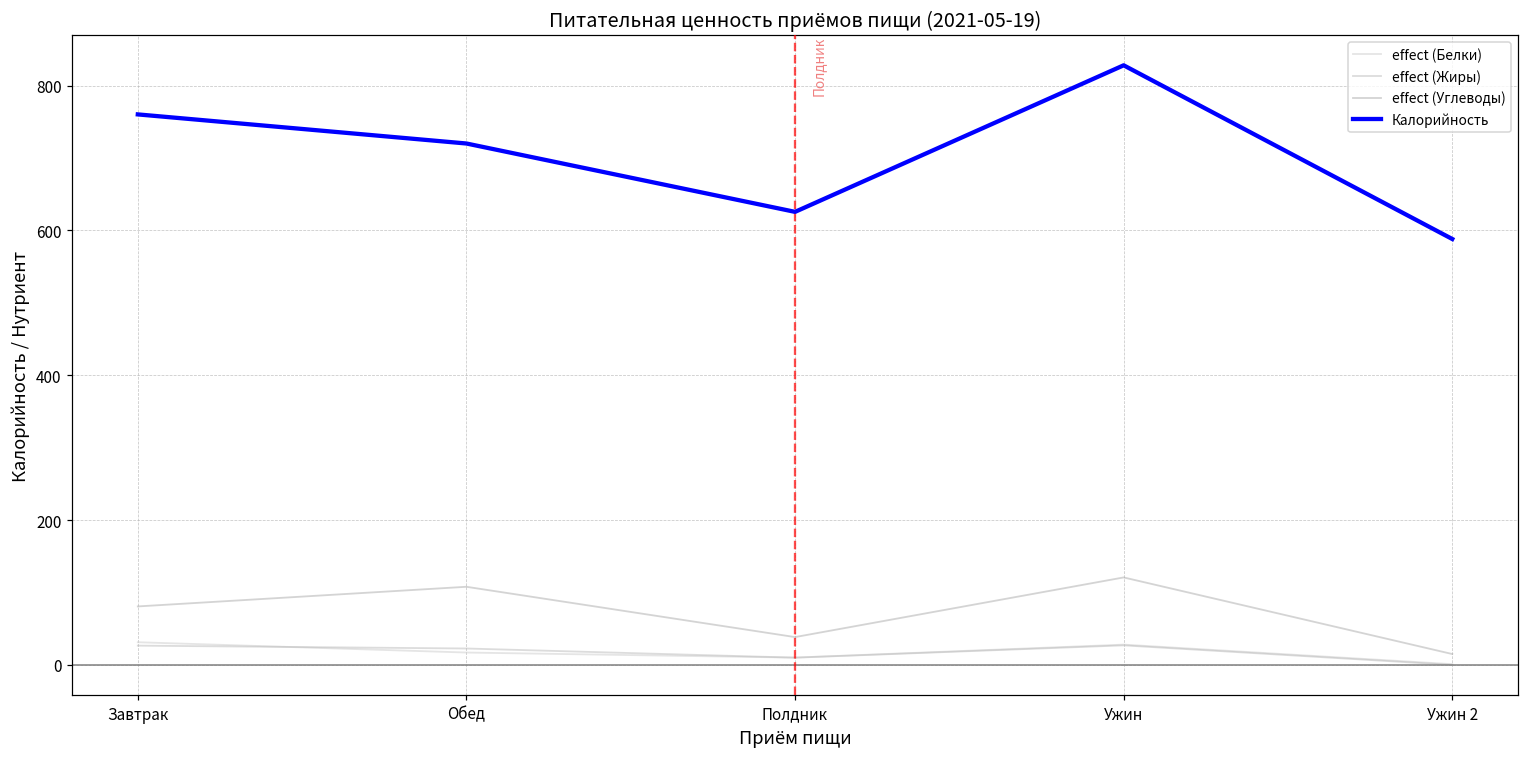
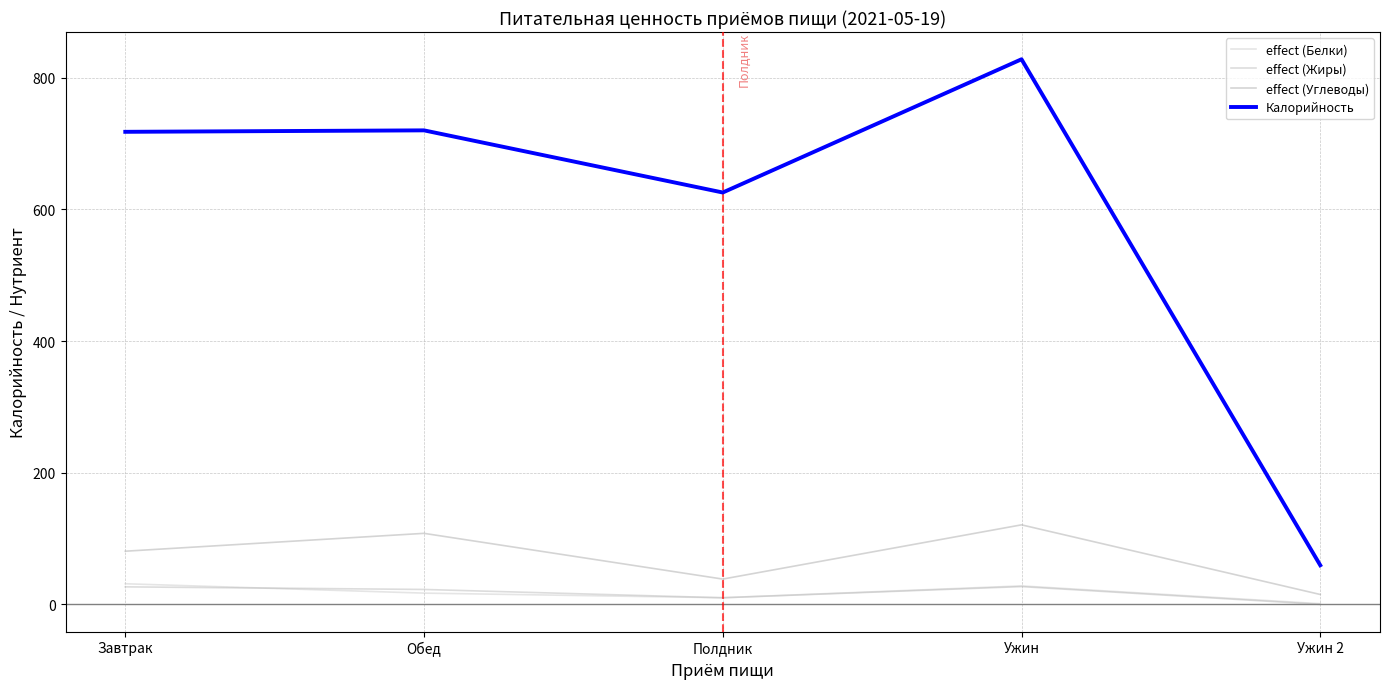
  {
    "Калорийность": {
-     "Завтрак": 760,
+     "Завтрак": 720,
      "Обед": 720,
      "Полдник": 630,
      "Ужин": 830,
-     "Ужин 2": 590
+     "Ужин 2": 60
    }
  }
